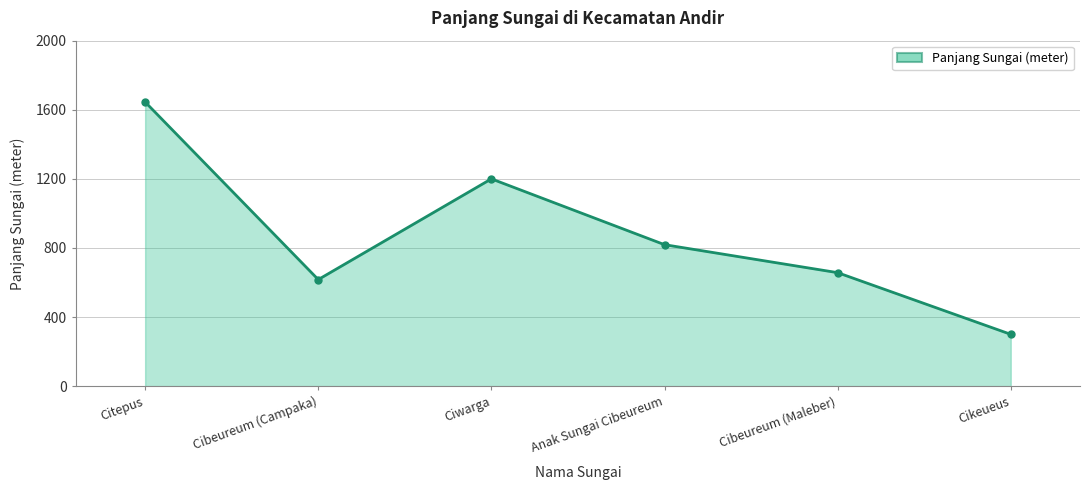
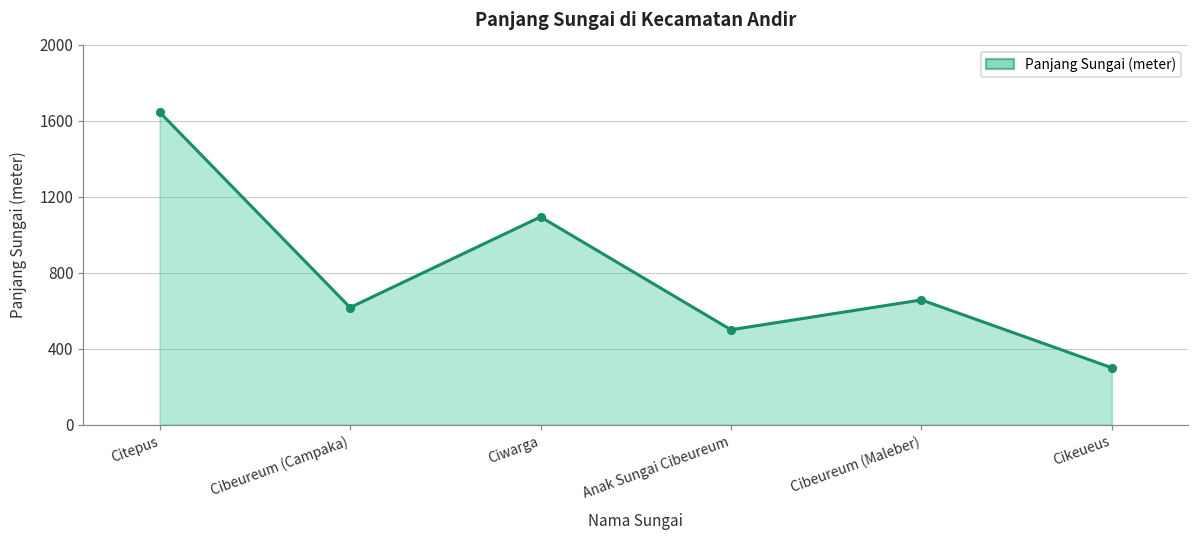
  {
    "Citepus": 1650,
    "Cibeureum (Campaka)": 620,
-   "Ciwarga": 1200,
-   "Anak Sungai Cibeureum": 820,
+   "Ciwarga": 1090,
+   "Anak Sungai Cibeureum": 500,
    "Cibeureum (Maleber)": 660,
    "Cikeueus": 300
  }
